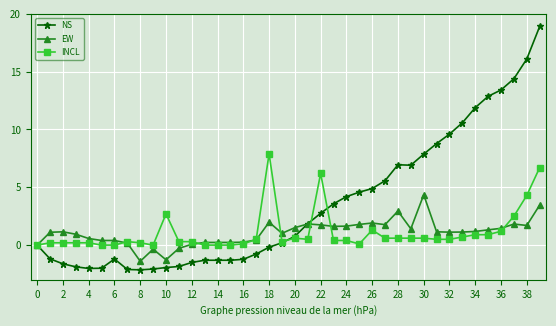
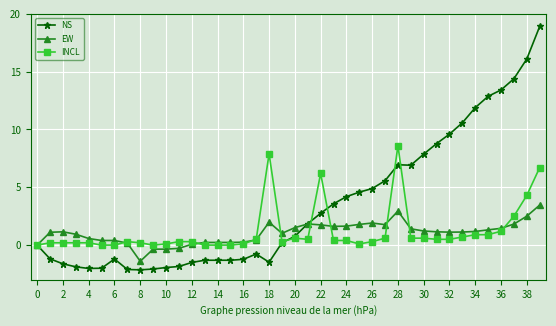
  {
    "NS": {
      "2": -1.6,
      "4": -2.0,
      "6": -1.2,
      "8": -2.1,
      "10": -1.9,
      "12": -1.5,
      "14": -1.3,
      "16": -1.2,
-     "18": -0.2,
+     "18": -1.5,
      "22": 2.8,
      "24": 4.2,
      "26": 4.9,
      "28": 7.0,
      "30": 7.9,
      "32": 9.6,
      "34": 11.9,
      "36": 13.4,
      "38": 16.1
    },
    "EW": {
      "2": 1.2,
      "4": 0.6,
      "6": 0.4,
      "8": -1.4,
-     "10": -1.3,
+     "10": -0.4,
      "12": 0.1,
      "14": 0.2,
      "18": 2.0,
      "20": 1.5,
      "22": 1.8,
      "24": 1.6,
      "26": 1.9,
      "28": 2.9,
-     "30": 4.4,
+     "30": 1.2,
      "32": 1.1,
      "34": 1.2,
      "36": 1.5,
-     "38": 1.7
+     "38": 2.5
    },
    "INCL": {
      "2": 0.2,
      "4": 0.2,
      "6": 0.0,
      "8": 0.2,
-     "10": 2.7,
+     "10": 0.1,
      "12": 0.3,
      "14": 0.0,
      "18": 7.9,
      "22": 6.2,
      "24": 0.4,
-     "26": 1.3,
-     "28": 0.6,
+     "26": 0.3,
+     "28": 8.6,
      "30": 0.6,
      "32": 0.5,
      "34": 0.9,
      "36": 1.2,
      "38": 4.3
    }
  }
